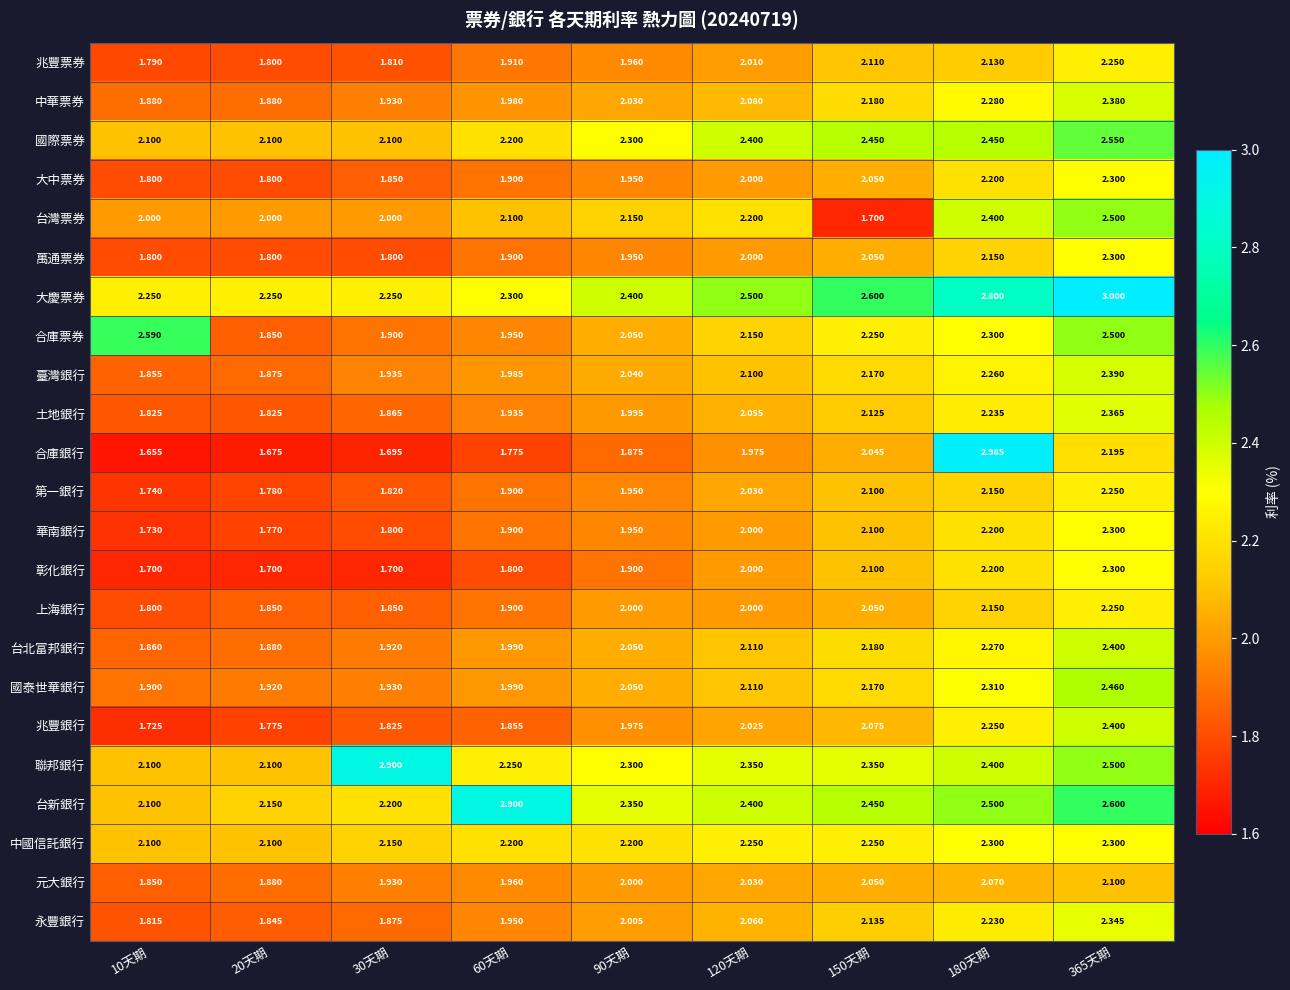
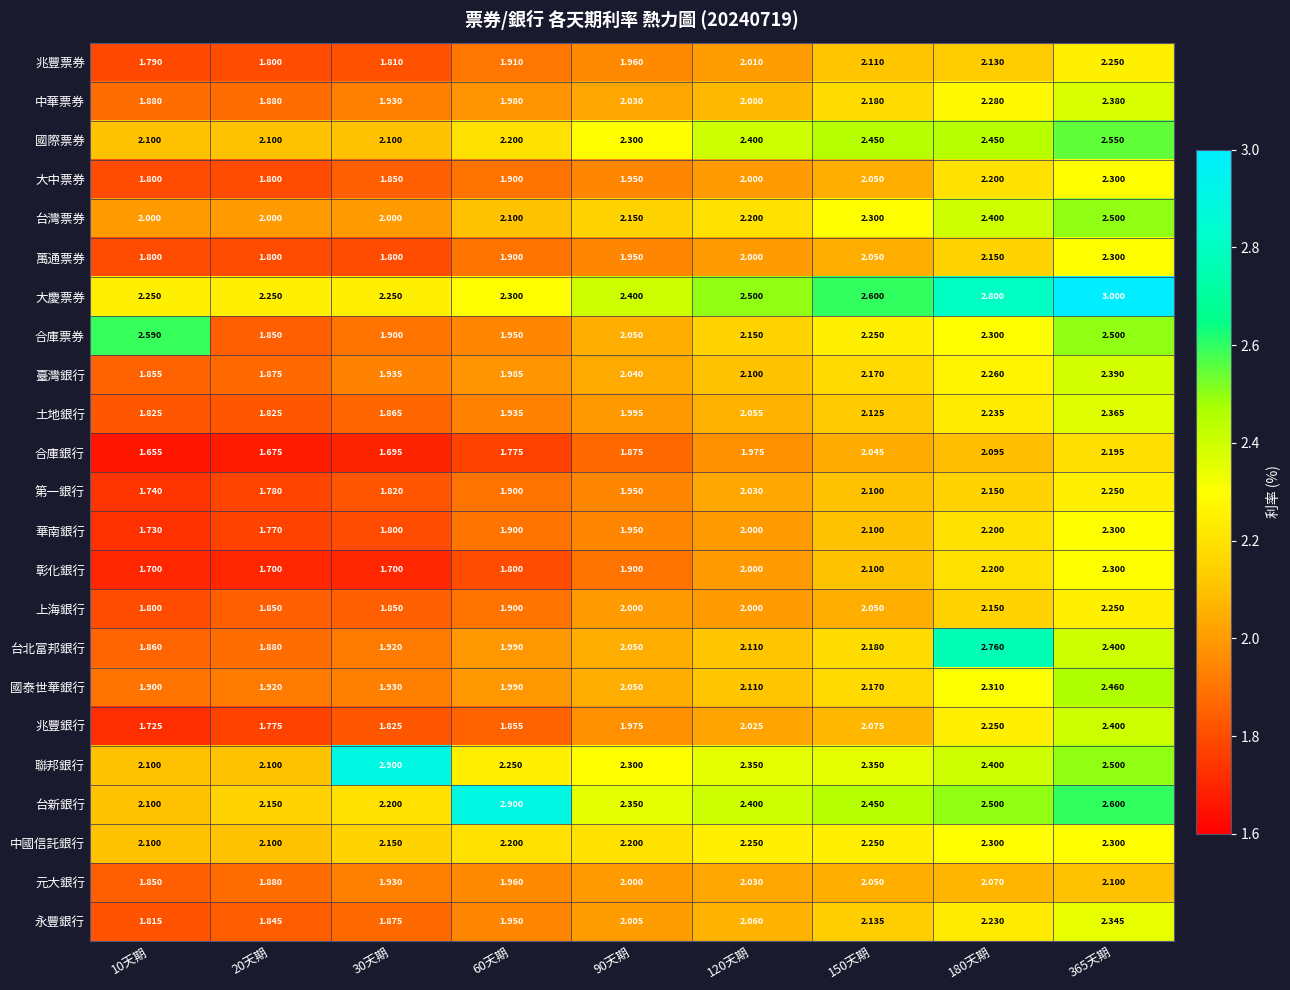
  {
    "台灣票券": {
      "10天期": 2.000,
      "20天期": 2.000,
      "30天期": 2.000,
      "60天期": 2.100,
      "90天期": 2.150,
      "120天期": 2.200,
-     "150天期": 1.700,
+     "150天期": 2.300,
      "180天期": 2.400,
      "365天期": 2.500
    },
    "合庫銀行": {
      "10天期": 1.655,
      "20天期": 1.675,
      "30天期": 1.695,
      "60天期": 1.775,
      "90天期": 1.875,
      "120天期": 1.975,
      "150天期": 2.045,
-     "180天期": 2.985,
+     "180天期": 2.095,
      "365天期": 2.195
    },
    "台北富邦銀行": {
      "10天期": 1.860,
      "20天期": 1.880,
      "30天期": 1.920,
      "60天期": 1.990,
      "90天期": 2.050,
      "120天期": 2.110,
      "150天期": 2.180,
-     "180天期": 2.270,
+     "180天期": 2.760,
      "365天期": 2.400
    }
  }
